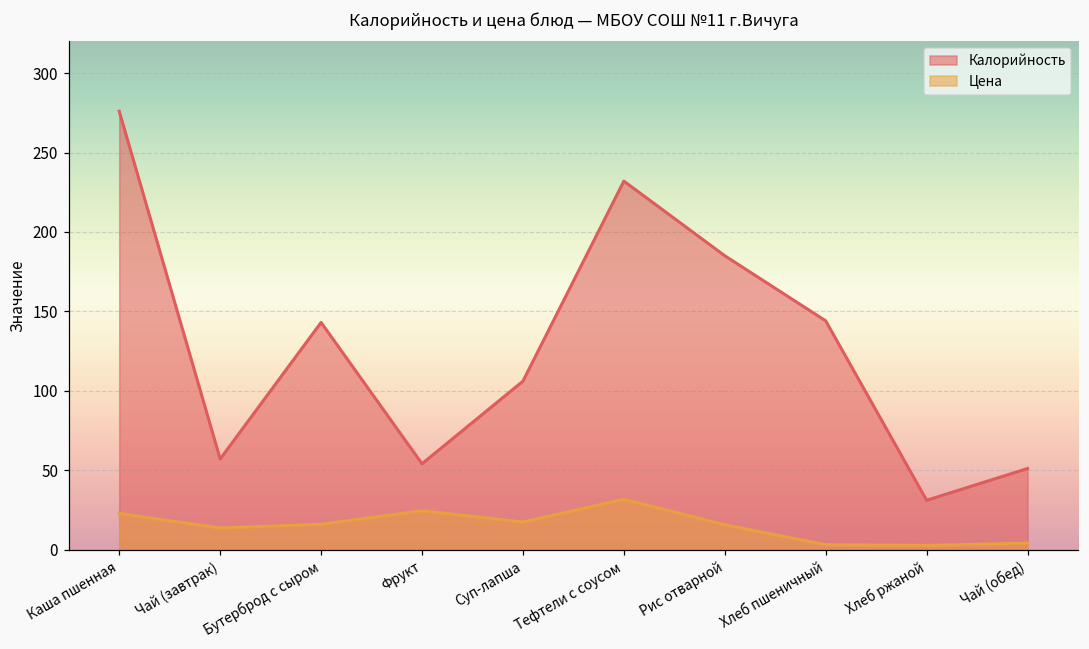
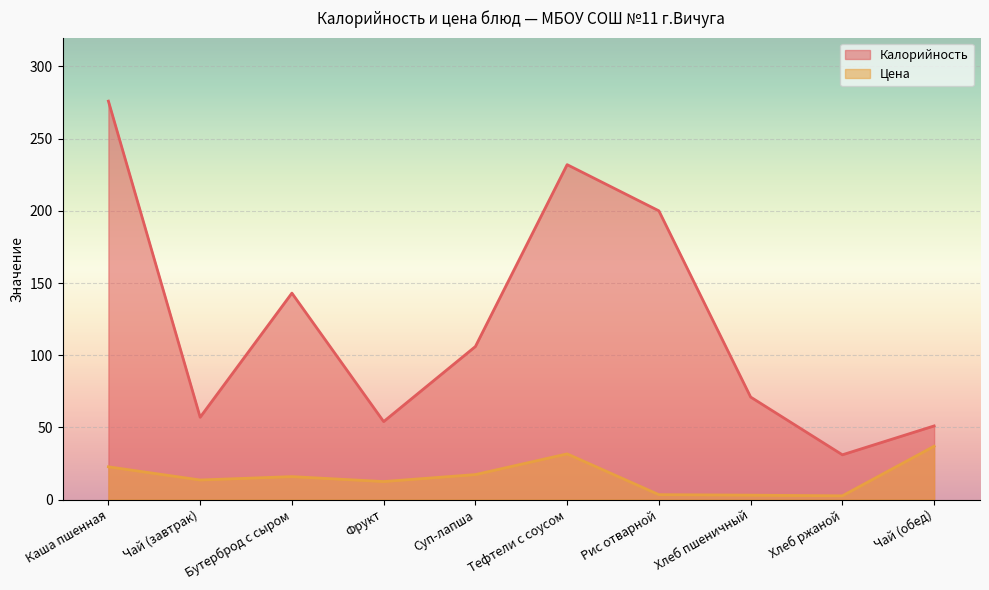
  {
    "Калорийность": {
      "Каша пшенная": 276,
      "Чай (завтрак)": 57,
      "Бутерброд с сыром": 143,
      "Фрукт": 54,
      "Суп-лапша": 106,
      "Тефтели с соусом": 232,
-     "Рис отварной": 185,
-     "Хлеб пшеничный": 144,
+     "Рис отварной": 200,
+     "Хлеб пшеничный": 71,
      "Хлеб ржаной": 31,
      "Чай (обед)": 51
    },
    "Цена": {
      "Каша пшенная": 23,
      "Чай (завтрак)": 14,
      "Бутерброд с сыром": 16,
-     "Фрукт": 24,
+     "Фрукт": 12,
      "Суп-лапша": 17,
      "Тефтели с соусом": 32,
-     "Рис отварной": 16,
+     "Рис отварной": 3,
      "Хлеб пшеничный": 3,
      "Хлеб ржаной": 3,
-     "Чай (обед)": 4
+     "Чай (обед)": 37
    }
  }
